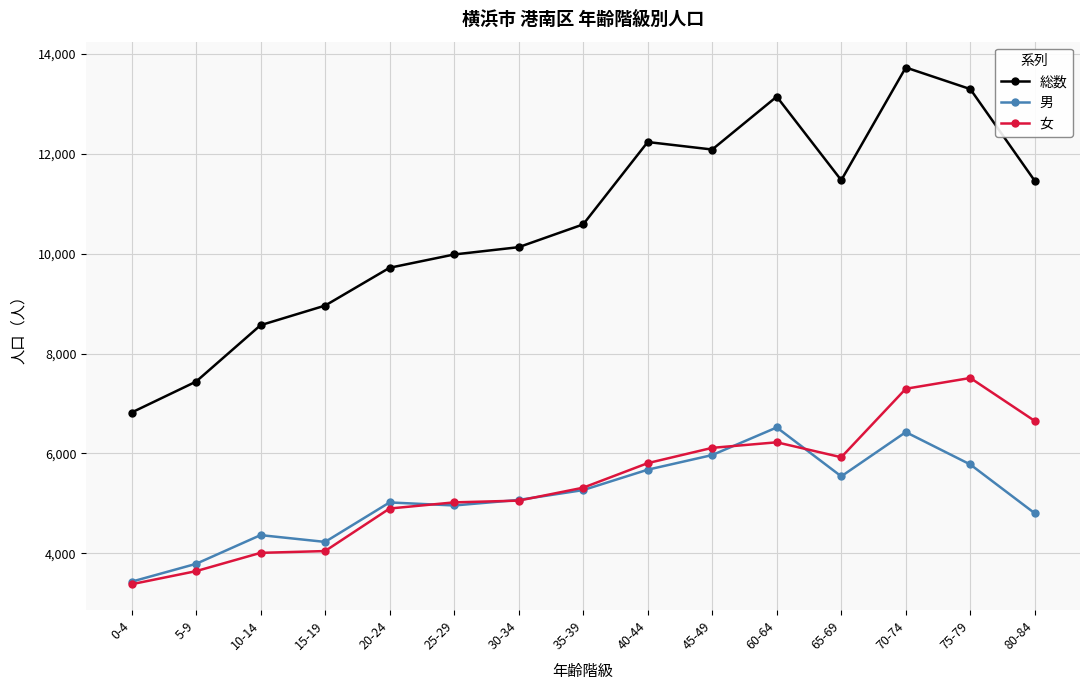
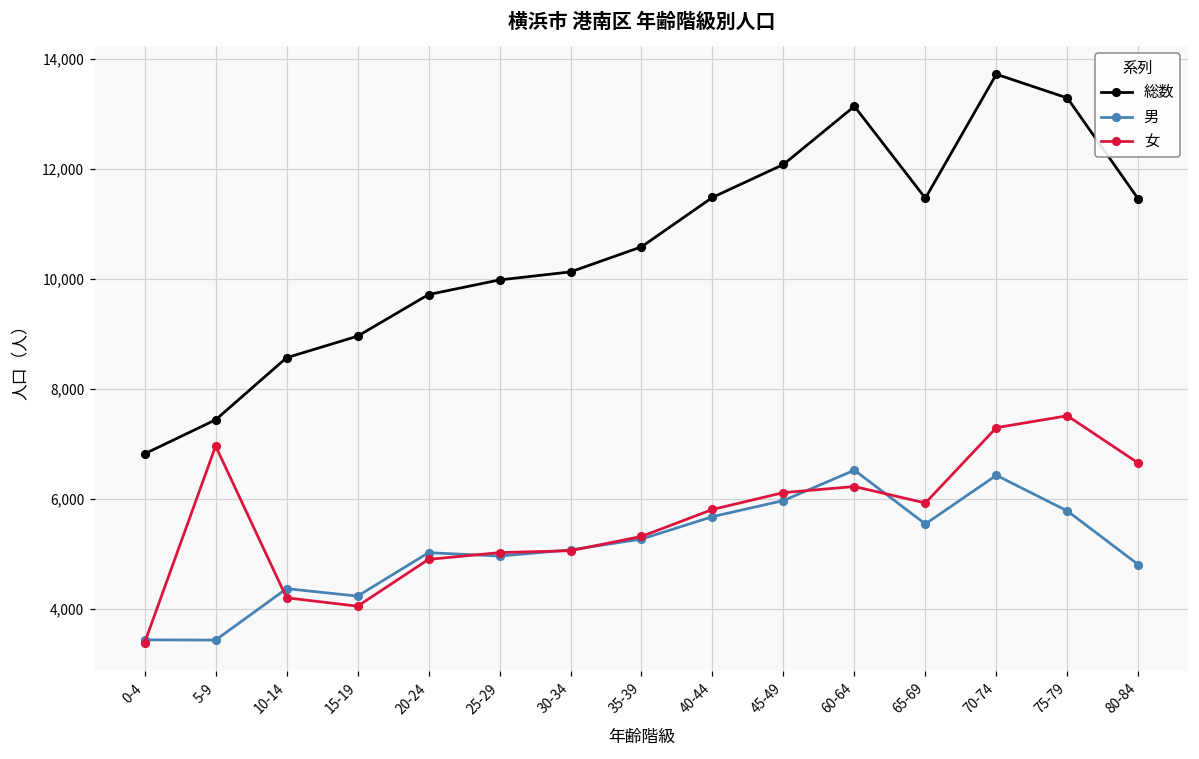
  {
    "総数": {
      "0-4": "6,800",
      "5-9": "7,400",
      "10-14": "8,600",
      "15-19": "9,000",
      "20-24": "9,700",
      "25-29": "10,000",
      "30-34": "10,100",
      "35-39": "10,600",
-     "40-44": "12,200",
+     "40-44": "11,500",
      "45-49": "12,100",
      "60-64": "13,100",
      "65-69": "11,500",
      "70-74": "13,700",
      "75-79": "13,300",
      "80-84": "11,500"
    },
    "男": {
-     "5-9": "3,800",
+     "5-9": "3,400",
      "10-14": "4,400",
      "15-19": "4,200",
      "20-24": "5,000",
      "25-29": "5,000",
      "40-44": "5,700",
      "45-49": "6,000",
      "60-64": "6,500",
      "65-69": "5,500",
      "70-74": "6,400",
      "75-79": "5,800",
      "80-84": "4,800"
    },
    "女": {
-     "5-9": "3,600",
-     "10-14": "4,000",
+     "5-9": "7,000",
+     "10-14": "4,200",
      "15-19": "4,000",
      "20-24": "4,900",
      "25-29": "5,000",
      "40-44": "5,800",
      "45-49": "6,100",
      "60-64": "6,200",
      "65-69": "5,900",
      "70-74": "7,300",
      "75-79": "7,500",
      "80-84": "6,700"
    }
  }
